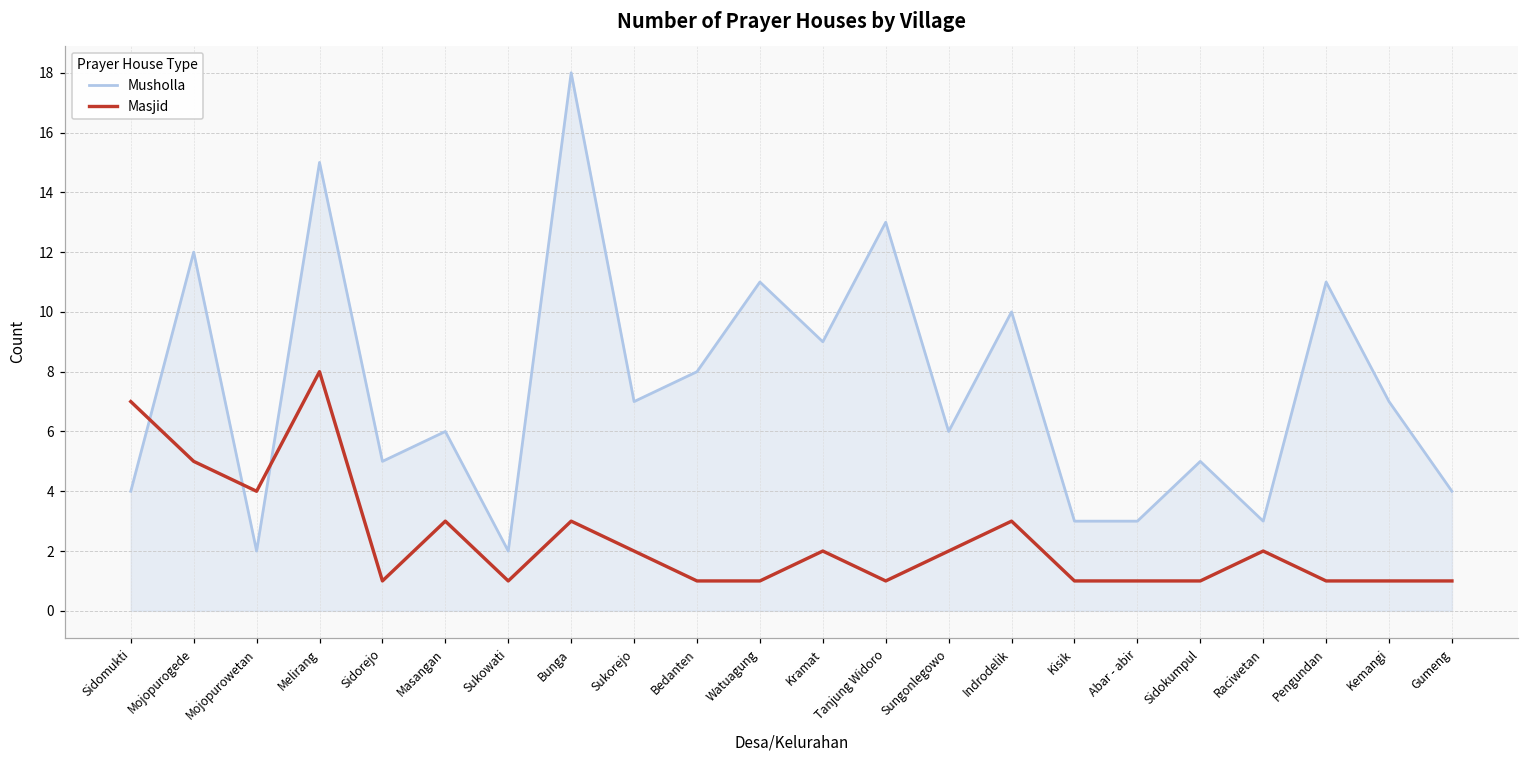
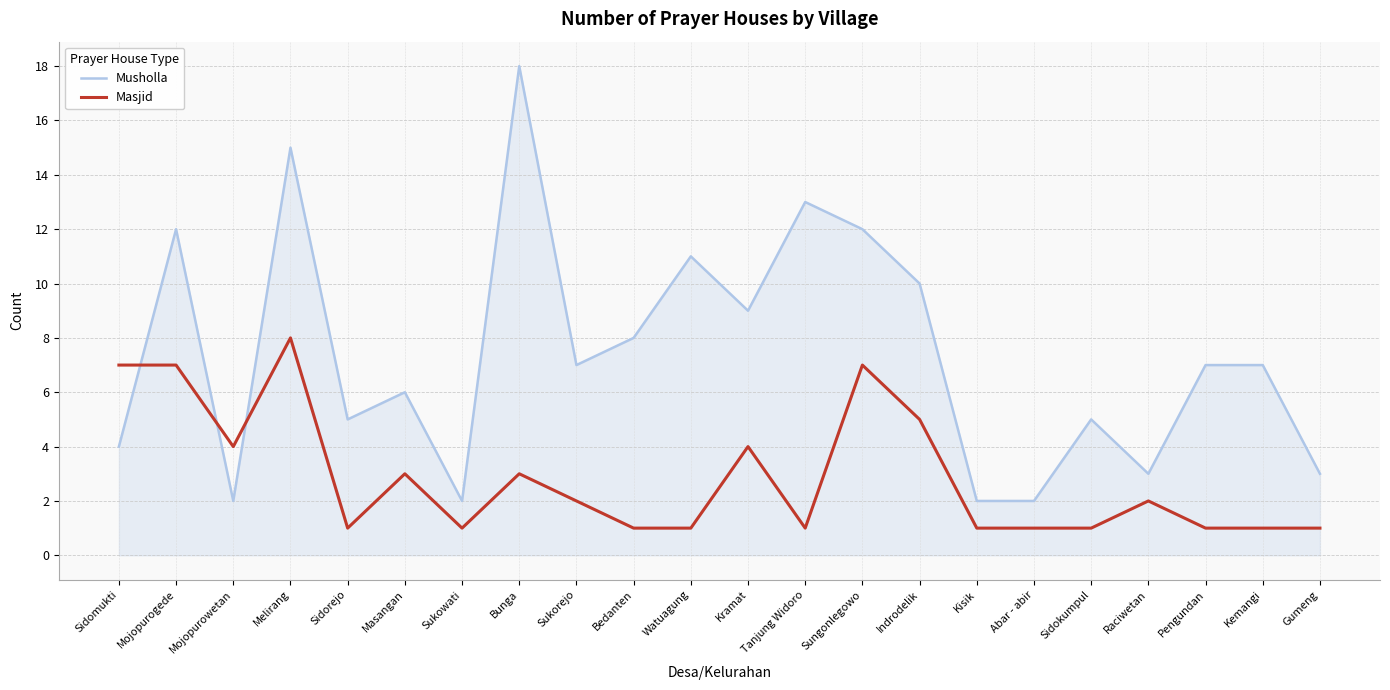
  {
    "Musholla": {
      "Sidomukti": 4,
      "Mojopurogede": 12,
      "Mojopurowetan": 2,
      "Melirang": 15,
      "Sidorejo": 5,
      "Masangan": 6,
      "Sukowati": 2,
      "Bunga": 18,
      "Sukorejo": 7,
      "Bedanten": 8,
      "Watuagung": 11,
      "Kramat": 9,
      "Tanjung Widoro": 13,
-     "Sungonlegowo": 6,
+     "Sungonlegowo": 12,
      "Indrodelik": 10,
-     "Kisik": 3,
-     "Abar - abir": 3,
+     "Kisik": 2,
+     "Abar - abir": 2,
      "Sidokumpul": 5,
      "Raciwetan": 3,
-     "Pengundan": 11,
+     "Pengundan": 7,
      "Kemangi": 7,
-     "Gumeng": 4
+     "Gumeng": 3
    },
    "Masjid": {
      "Sidomukti": 7,
-     "Mojopurogede": 5,
+     "Mojopurogede": 7,
      "Mojopurowetan": 4,
      "Melirang": 8,
      "Sidorejo": 1,
      "Masangan": 3,
      "Sukowati": 1,
      "Bunga": 3,
      "Sukorejo": 2,
      "Bedanten": 1,
      "Watuagung": 1,
-     "Kramat": 2,
+     "Kramat": 4,
      "Tanjung Widoro": 1,
-     "Sungonlegowo": 2,
-     "Indrodelik": 3,
+     "Sungonlegowo": 7,
+     "Indrodelik": 5,
      "Kisik": 1,
      "Abar - abir": 1,
      "Sidokumpul": 1,
      "Raciwetan": 2,
      "Pengundan": 1,
      "Kemangi": 1,
      "Gumeng": 1
    }
  }
